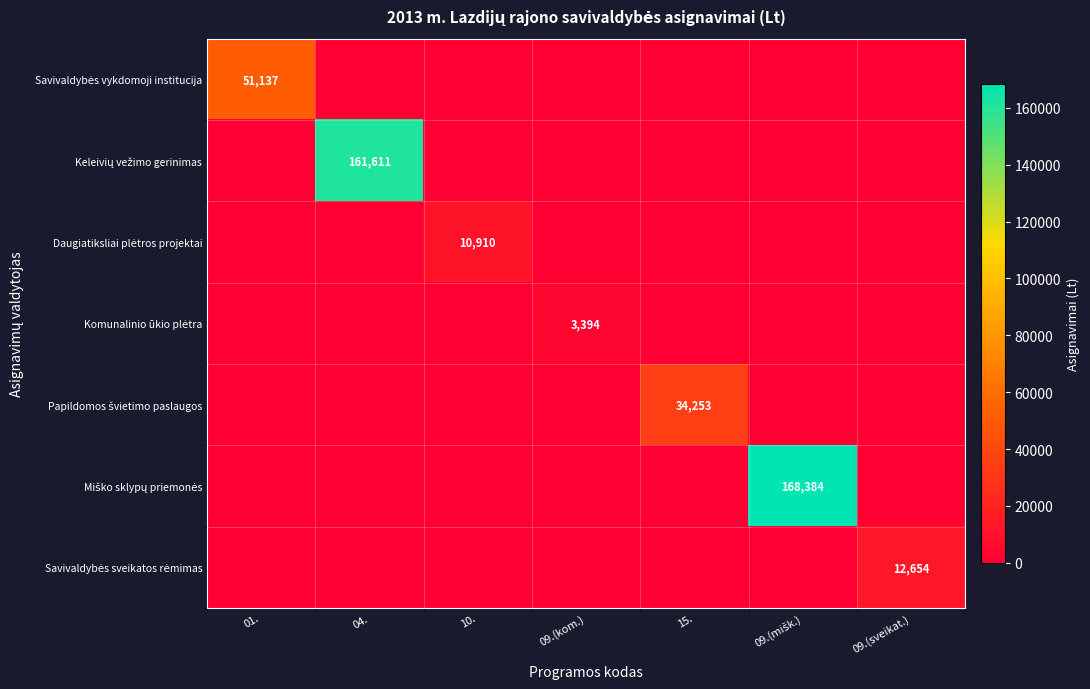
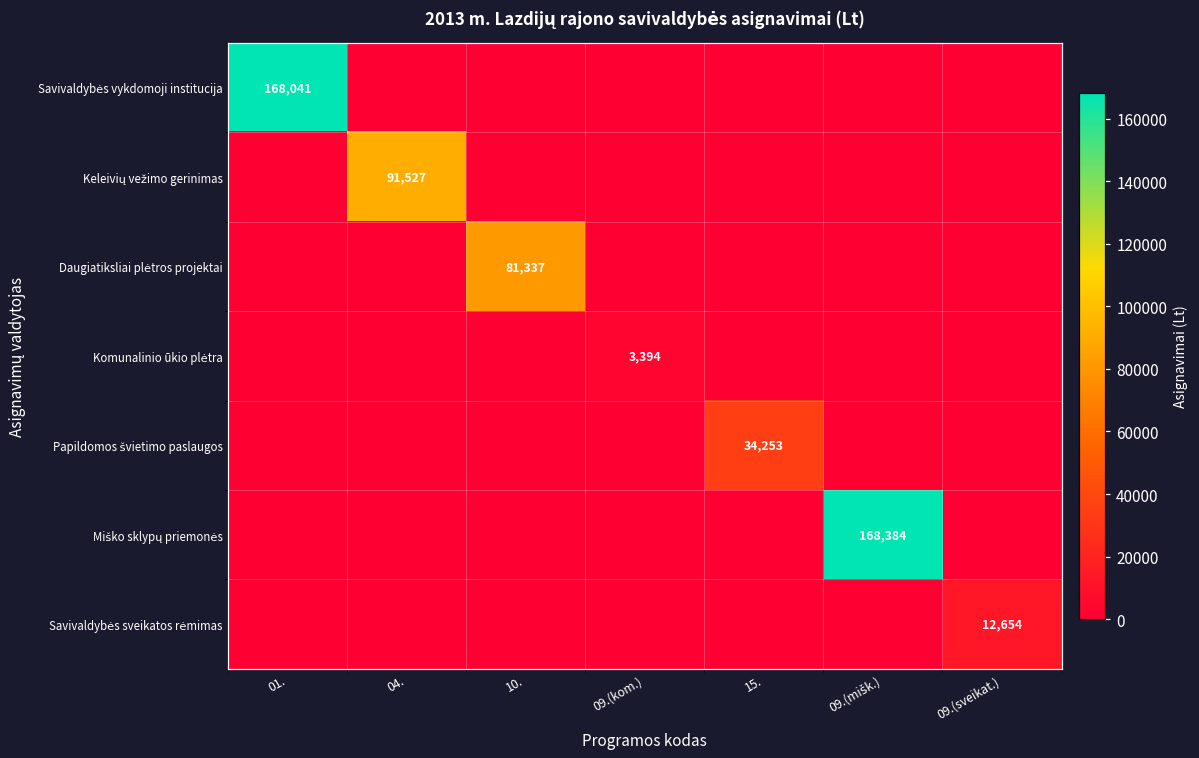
  {
    "Savivaldybės vykdomoji institucija": {
-     "01.": "51,137"
+     "01.": "168,041"
    },
    "Keleivių vežimo gerinimas": {
-     "04.": "161,611"
+     "04.": "91,527"
    },
    "Daugiatiksliai plėtros projektai": {
-     "10.": "10,910"
+     "10.": "81,337"
    },
    "Komunalinio ūkio plėtra": {
      "09.(kom.)": "3,394"
    },
    "Papildomos švietimo paslaugos": {
      "15.": "34,253"
    },
    "Miško sklypų priemonės": {
      "09.(mišk.)": "168,384"
    },
    "Savivaldybės sveikatos rėmimas": {
      "09.(sveikat.)": "12,654"
    }
  }
